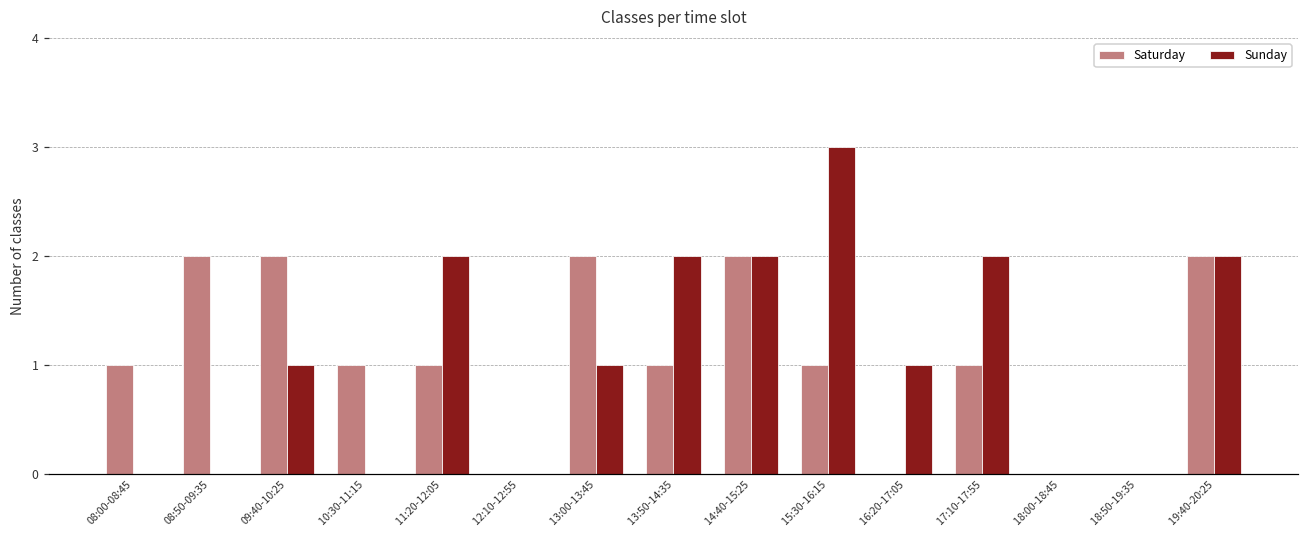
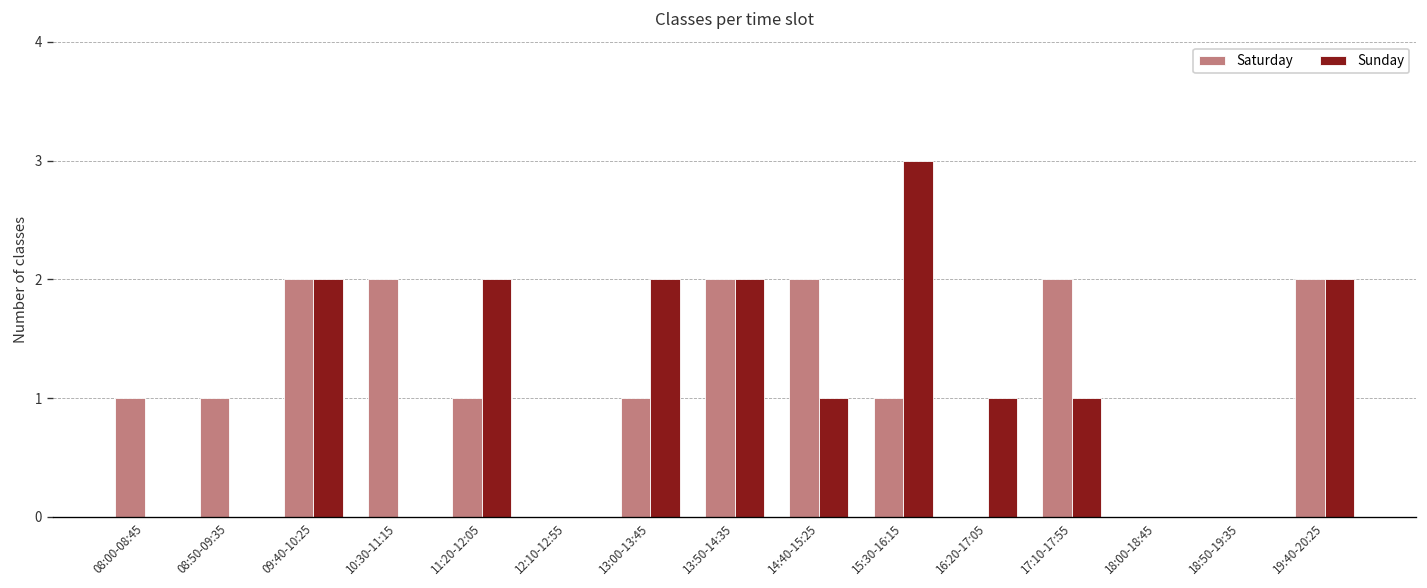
  {
    "Saturday": {
      "08:00-08:45": 1,
-     "08:50-09:35": 2,
+     "08:50-09:35": 1,
      "09:40-10:25": 2,
-     "10:30-11:15": 1,
+     "10:30-11:15": 2,
      "11:20-12:05": 1,
      "12:10-12:55": 0,
-     "13:00-13:45": 2,
-     "13:50-14:35": 1,
+     "13:00-13:45": 1,
+     "13:50-14:35": 2,
      "14:40-15:25": 2,
      "15:30-16:15": 1,
      "16:20-17:05": 0,
-     "17:10-17:55": 1,
+     "17:10-17:55": 2,
      "18:00-18:45": 0,
      "18:50-19:35": 0,
      "19:40-20:25": 2
    },
    "Sunday": {
      "08:00-08:45": 0,
      "08:50-09:35": 0,
-     "09:40-10:25": 1,
+     "09:40-10:25": 2,
      "10:30-11:15": 0,
      "11:20-12:05": 2,
      "12:10-12:55": 0,
-     "13:00-13:45": 1,
+     "13:00-13:45": 2,
      "13:50-14:35": 2,
-     "14:40-15:25": 2,
+     "14:40-15:25": 1,
      "15:30-16:15": 3,
      "16:20-17:05": 1,
-     "17:10-17:55": 2,
+     "17:10-17:55": 1,
      "18:00-18:45": 0,
      "18:50-19:35": 0,
      "19:40-20:25": 2
    }
  }
